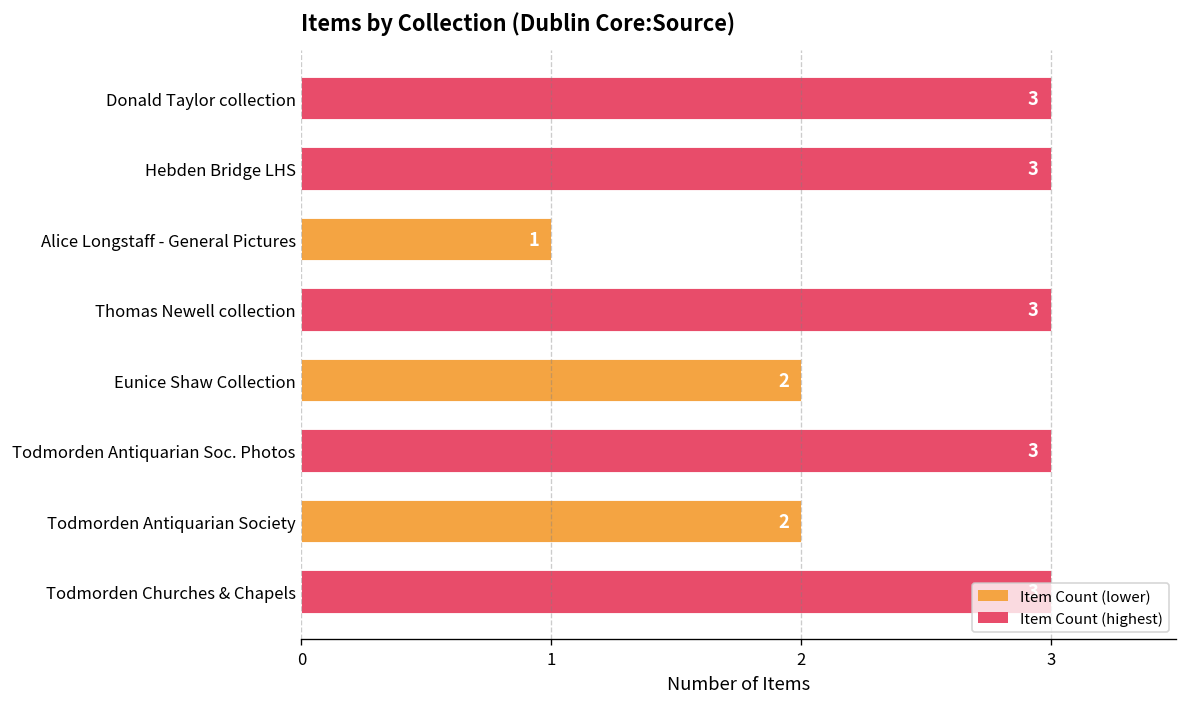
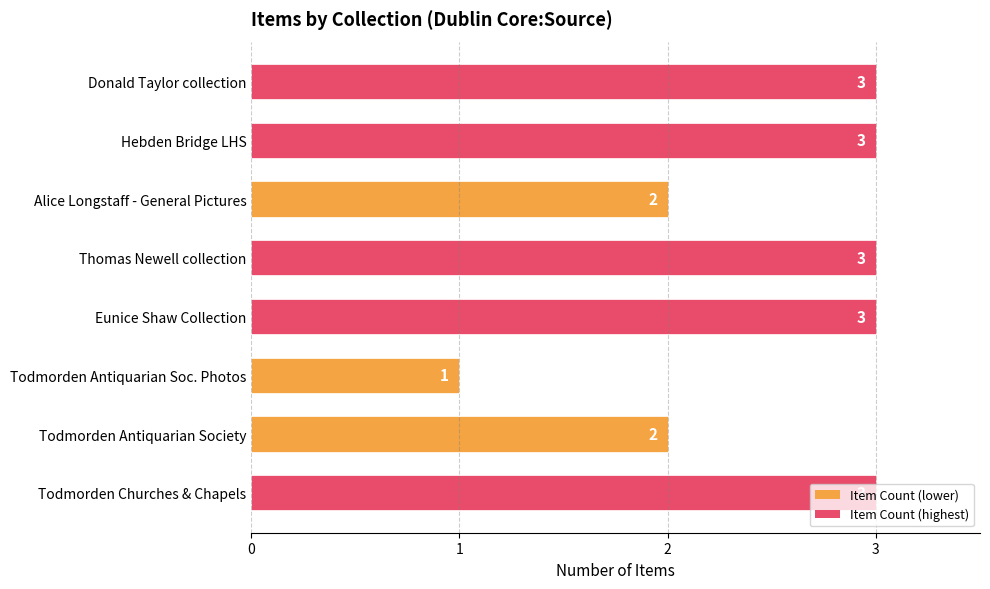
  {
    "Donald Taylor collection": 3,
    "Hebden Bridge LHS": 3,
-   "Alice Longstaff - General Pictures": 1,
+   "Alice Longstaff - General Pictures": 2,
    "Thomas Newell collection": 3,
-   "Eunice Shaw Collection": 2,
-   "Todmorden Antiquarian Soc. Photos": 3,
+   "Eunice Shaw Collection": 3,
+   "Todmorden Antiquarian Soc. Photos": 1,
    "Todmorden Antiquarian Society": 2
  }
